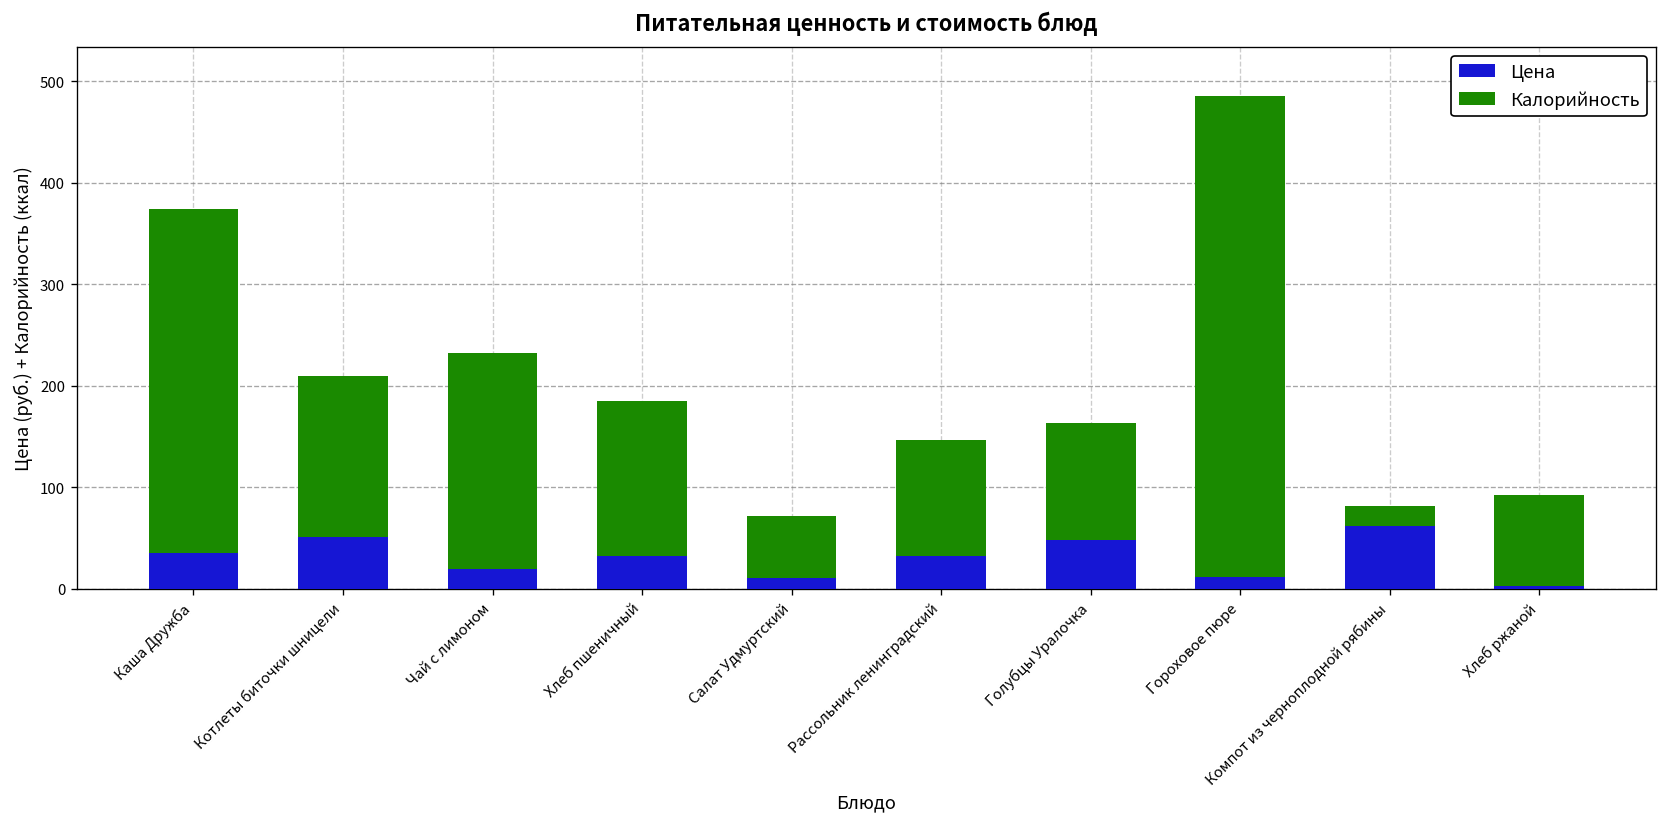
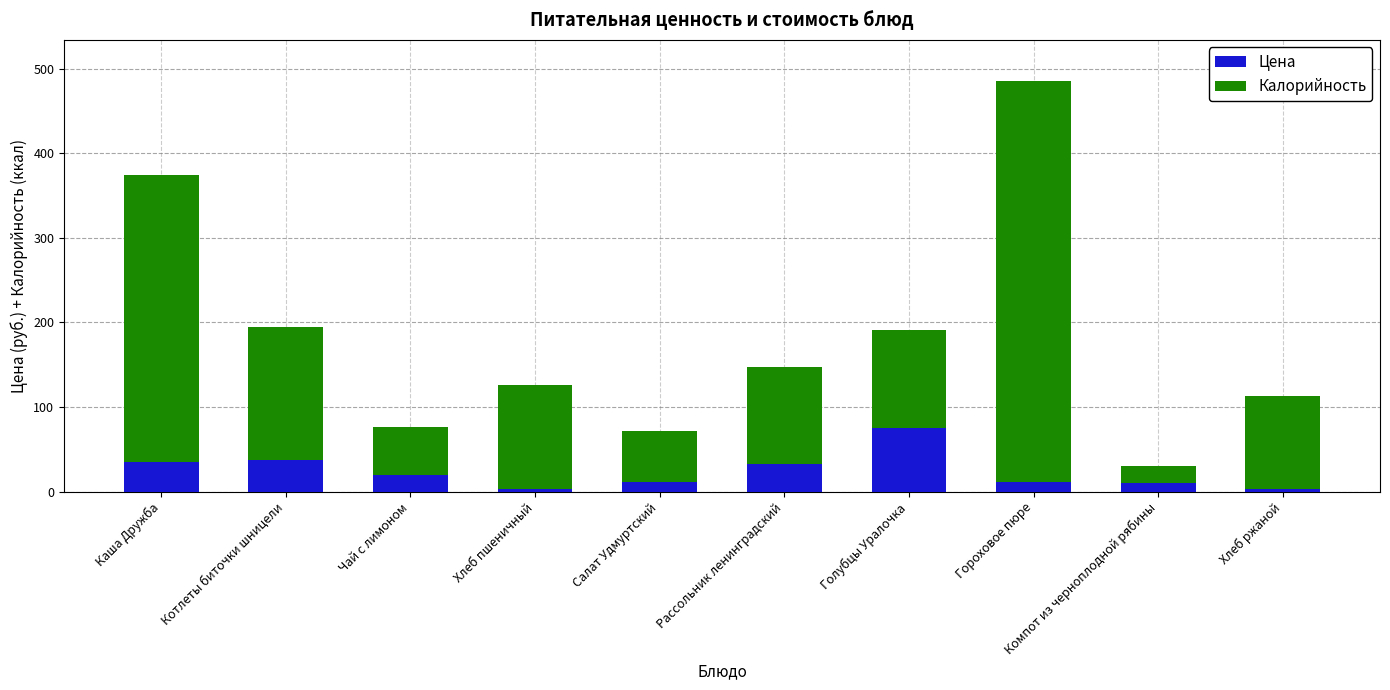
  {
    "Цена": {
      "Каша Дружба": 40,
-     "Котлеты биточки шницели": 50,
+     "Котлеты биточки шницели": 40,
      "Чай с лимоном": 20,
-     "Хлеб пшеничный": 30,
+     "Хлеб пшеничный": 0,
      "Салат Удмуртский": 10,
      "Рассольник ленинградский": 30,
-     "Голубцы Уралочка": 50,
+     "Голубцы Уралочка": 80,
      "Гороховое пюре": 10,
-     "Компот из черноплодной рябины": 60
+     "Компот из черноплодной рябины": 10
    },
    "Калорийность": {
      "Каша Дружба": 340,
      "Котлеты биточки шницели": 160,
-     "Чай с лимоном": 210,
-     "Хлеб пшеничный": 150,
+     "Чай с лимоном": 60,
+     "Хлеб пшеничный": 120,
      "Салат Удмуртский": 60,
      "Рассольник ленинградский": 110,
      "Голубцы Уралочка": 120,
      "Гороховое пюре": 470,
      "Компот из черноплодной рябины": 20,
-     "Хлеб ржаной": 90
+     "Хлеб ржаной": 110
    }
  }
